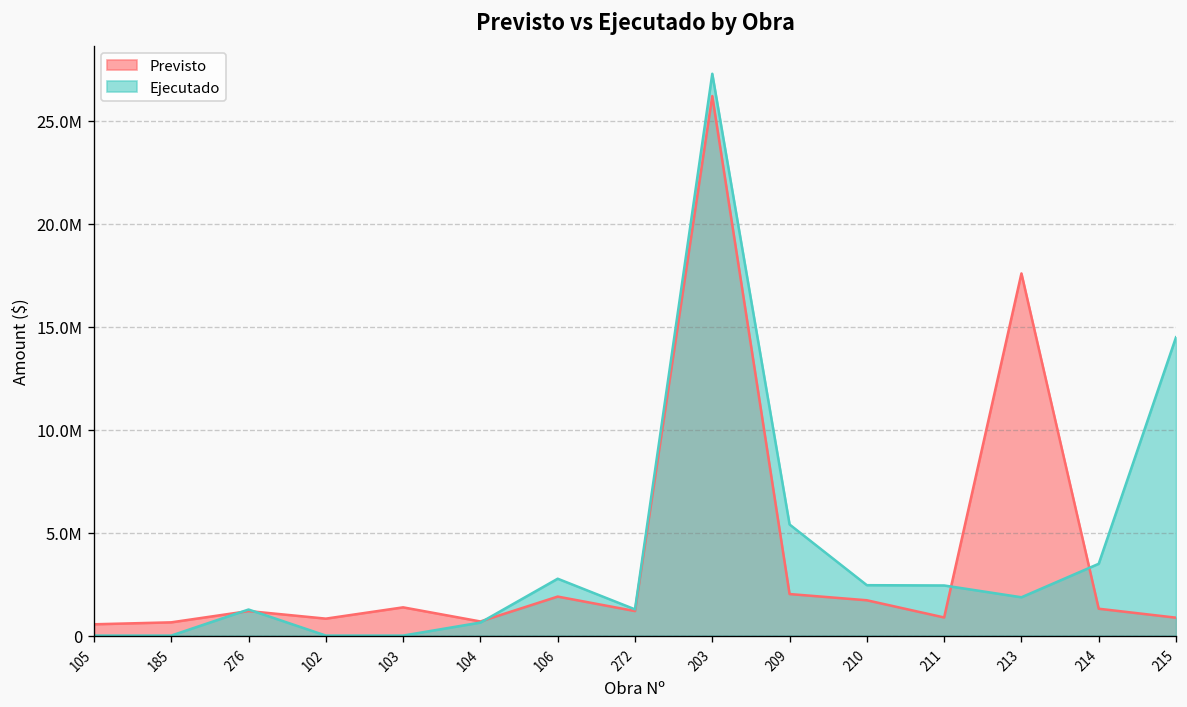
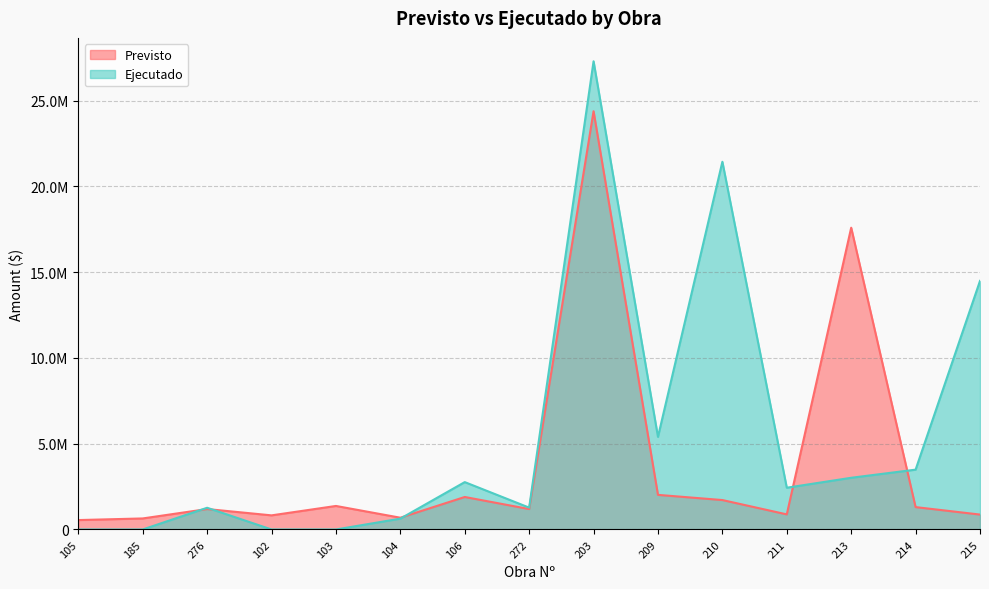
  {
    "Previsto": {
      "105": 500000,
      "185": 600000,
      "102": 800000,
      "103": 1400000,
      "106": 1900000,
-     "203": 26200000,
+     "203": 24400000,
      "209": 2000000,
      "210": 1700000,
      "211": 900000,
      "213": 17600000,
      "214": 1300000,
      "215": 900000
    },
    "Ejecutado": {
      "105": 0,
      "185": 0,
      "102": 0,
      "103": 0,
      "106": 2800000,
      "203": 27300000,
      "209": 5400000,
-     "210": 2400000,
+     "210": 21400000,
      "211": 2400000,
-     "213": 1900000,
+     "213": 3000000,
      "214": 3500000,
      "215": 14500000
    }
  }
